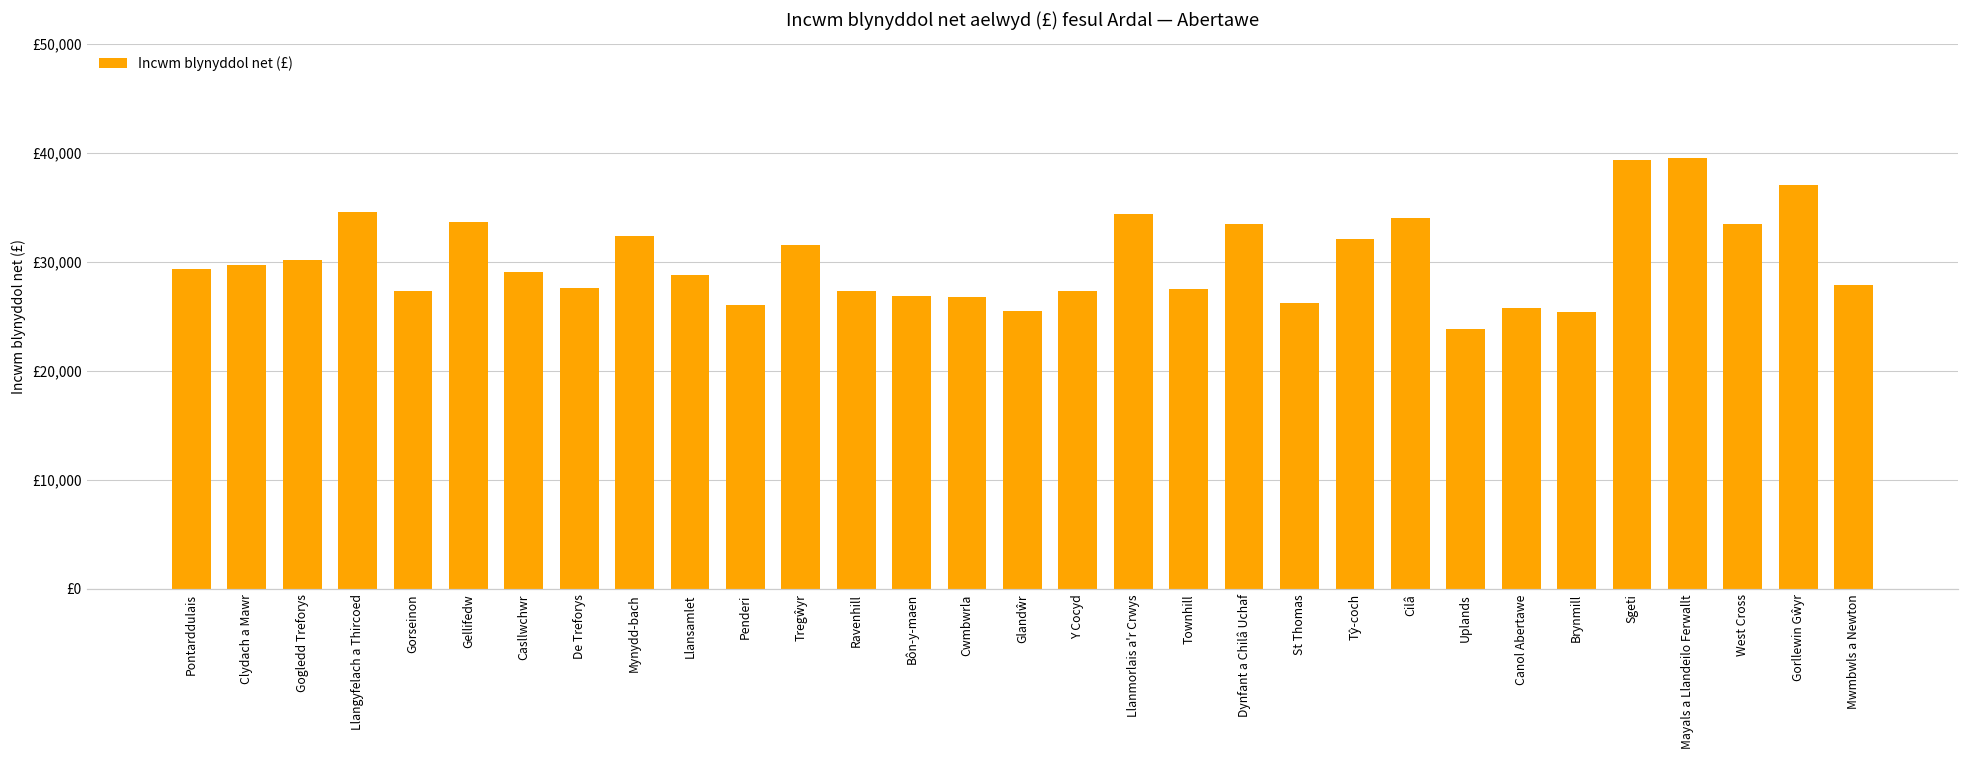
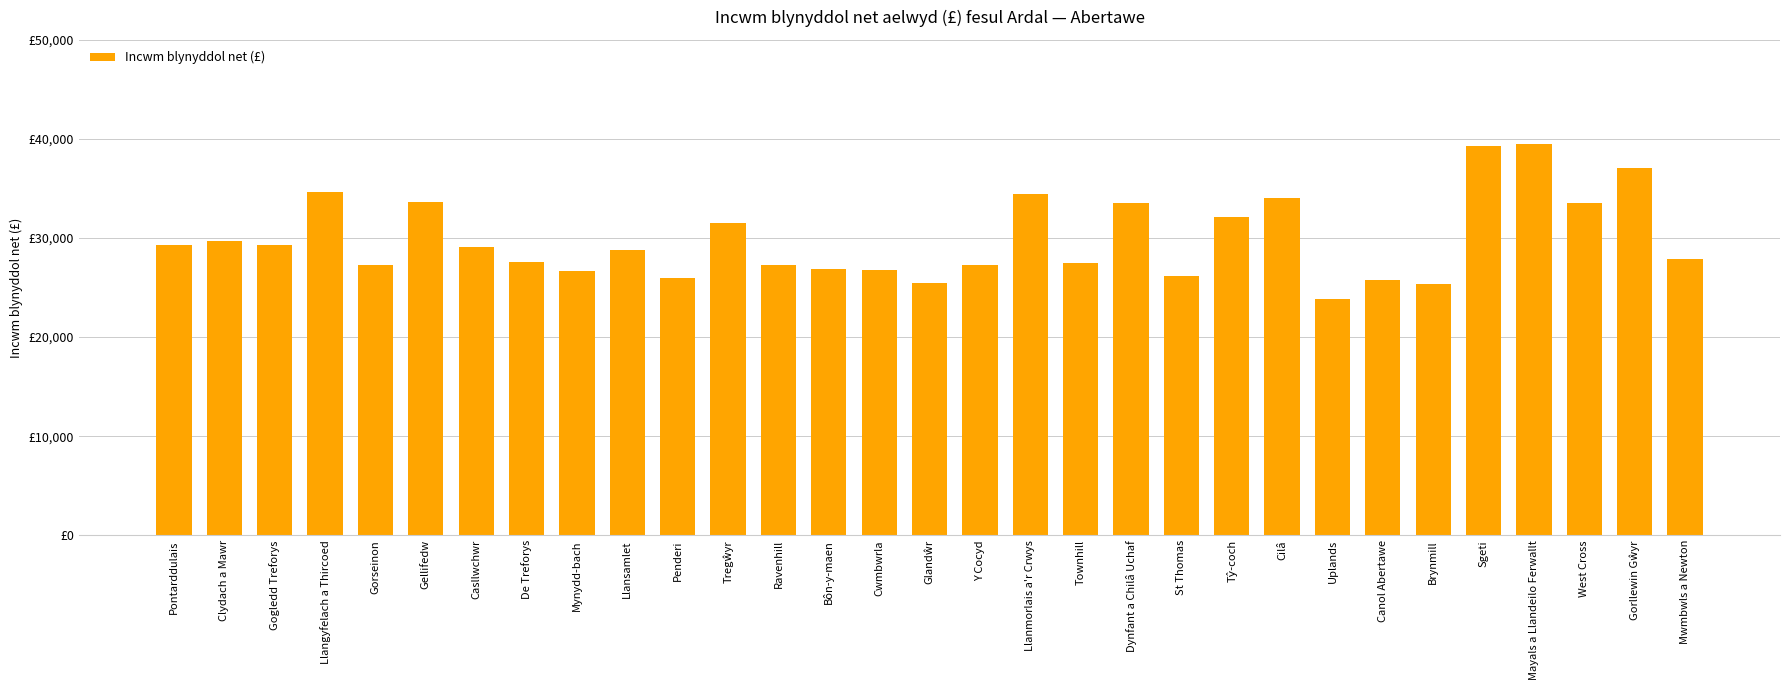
  {
    "Pontarddulais": "£29,000",
    "Clydach a Mawr": "£30,000",
-   "Gogledd Treforys": "£30,000",
+   "Gogledd Treforys": "£29,000",
    "Llangyfelach a Thircoed": "£35,000",
    "Gorseinon": "£27,000",
    "Gellifedw": "£34,000",
    "Casllwchwr": "£29,000",
    "De Treforys": "£28,000",
-   "Mynydd-bach": "£32,000",
+   "Mynydd-bach": "£27,000",
    "Llansamlet": "£29,000",
    "Penderi": "£26,000",
    "Tregŵyr": "£32,000",
    "Ravenhill": "£27,000",
    "Bôn-y-maen": "£27,000",
    "Cwmbwrla": "£27,000",
    "Glandŵr": "£26,000",
    "Y Cocyd": "£27,000",
    "Llanmorlais a'r Crwys": "£34,000",
    "Townhill": "£27,000",
    "Dynfant a Chilâ Uchaf": "£34,000",
    "St Thomas": "£26,000",
    "Tŷ-coch": "£32,000",
    "Cilâ": "£34,000",
    "Uplands": "£24,000",
    "Canol Abertawe": "£26,000",
    "Brynmill": "£25,000",
    "Sgeti": "£39,000",
    "Mayals a Llandeilo Ferwallt": "£40,000",
    "West Cross": "£34,000",
    "Gorllewin Gŵyr": "£37,000",
    "Mwmbwls a Newton": "£28,000"
  }
